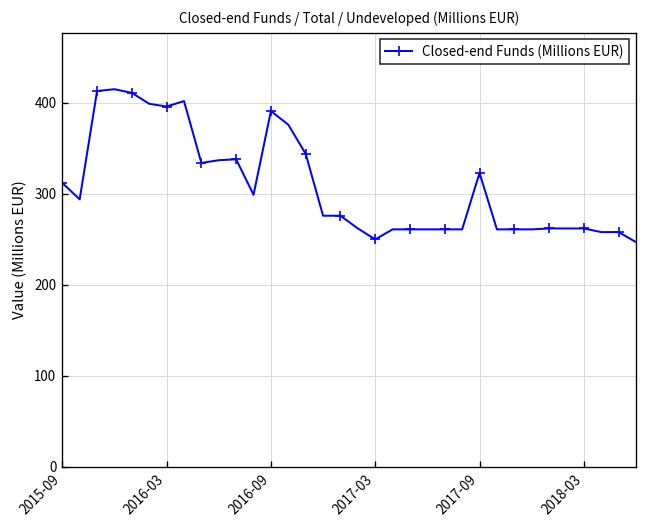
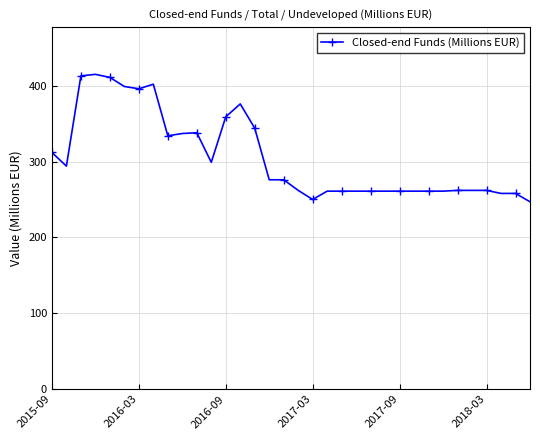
  {
    "2015-09": 310,
    "2016-03": 400,
-   "2016-09": 390,
+   "2016-09": 360,
    "2017-03": 250,
-   "2017-09": 320,
+   "2017-09": 260,
    "2018-03": 260
  }
